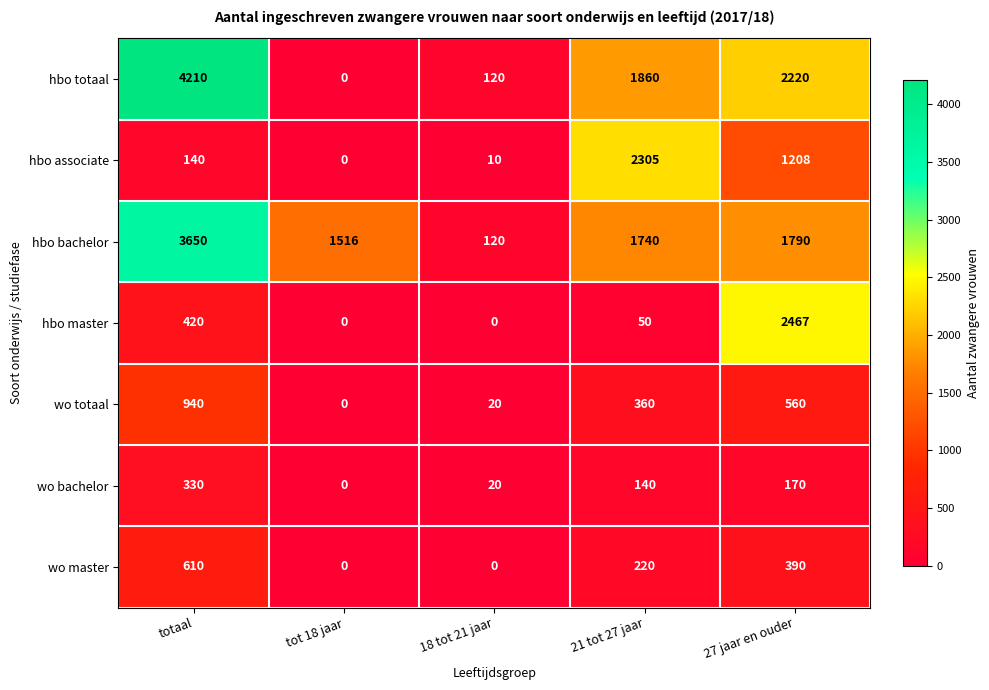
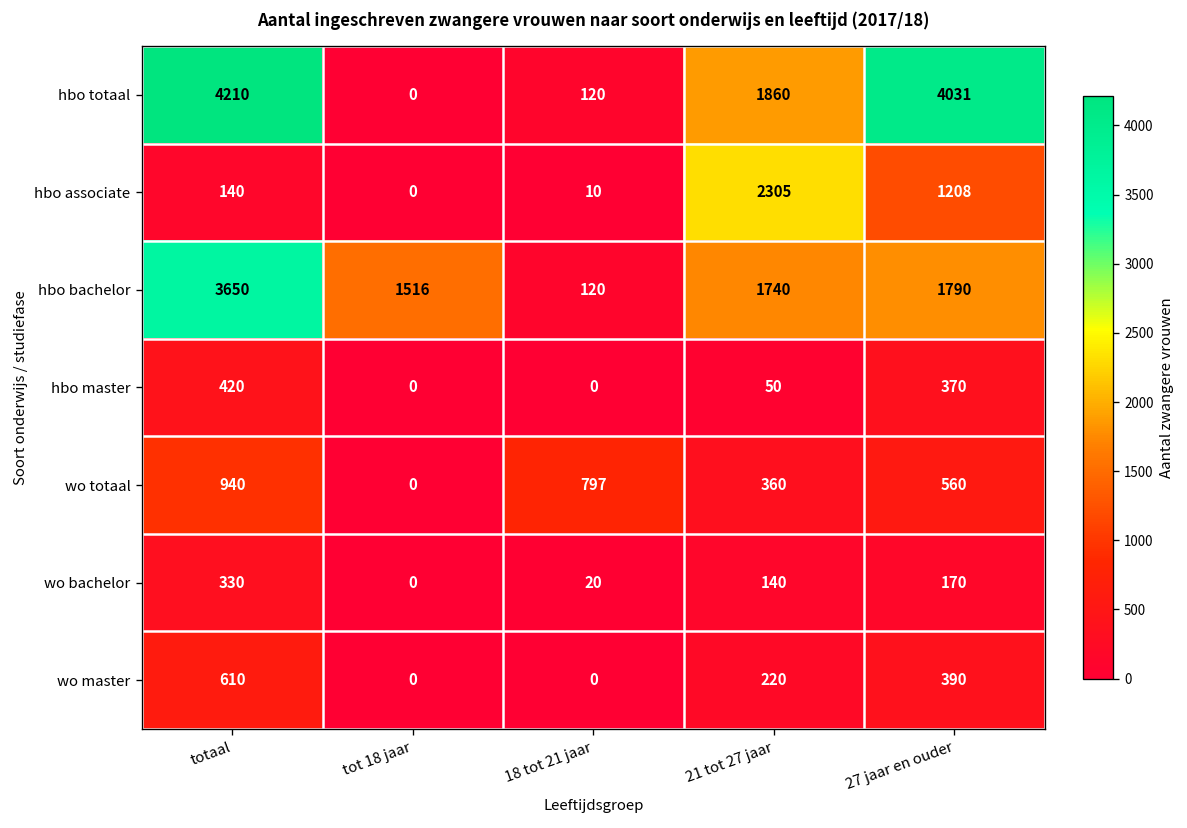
  {
    "hbo totaal": {
      "totaal": 4210,
      "tot 18 jaar": 0,
      "18 tot 21 jaar": 120,
      "21 tot 27 jaar": 1860,
-     "27 jaar en ouder": 2220
+     "27 jaar en ouder": 4031
    },
    "hbo associate": {
      "totaal": 140,
      "tot 18 jaar": 0,
      "18 tot 21 jaar": 10,
      "21 tot 27 jaar": 2305,
      "27 jaar en ouder": 1208
    },
    "hbo bachelor": {
      "totaal": 3650,
      "tot 18 jaar": 1516,
      "18 tot 21 jaar": 120,
      "21 tot 27 jaar": 1740,
      "27 jaar en ouder": 1790
    },
    "hbo master": {
      "totaal": 420,
      "tot 18 jaar": 0,
      "18 tot 21 jaar": 0,
      "21 tot 27 jaar": 50,
-     "27 jaar en ouder": 2467
+     "27 jaar en ouder": 370
    },
    "wo totaal": {
      "totaal": 940,
      "tot 18 jaar": 0,
-     "18 tot 21 jaar": 20,
+     "18 tot 21 jaar": 797,
      "21 tot 27 jaar": 360,
      "27 jaar en ouder": 560
    },
    "wo bachelor": {
      "totaal": 330,
      "tot 18 jaar": 0,
      "18 tot 21 jaar": 20,
      "21 tot 27 jaar": 140,
      "27 jaar en ouder": 170
    },
    "wo master": {
      "totaal": 610,
      "tot 18 jaar": 0,
      "18 tot 21 jaar": 0,
      "21 tot 27 jaar": 220,
      "27 jaar en ouder": 390
    }
  }
